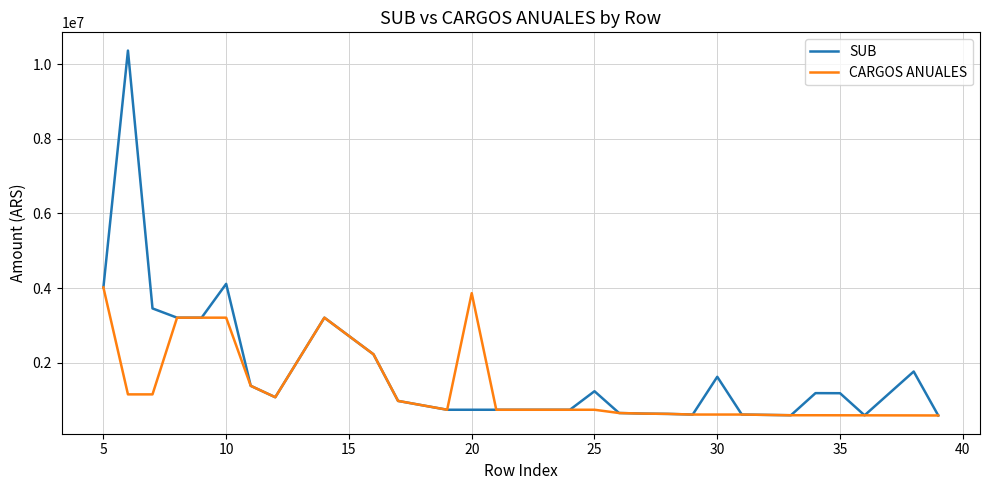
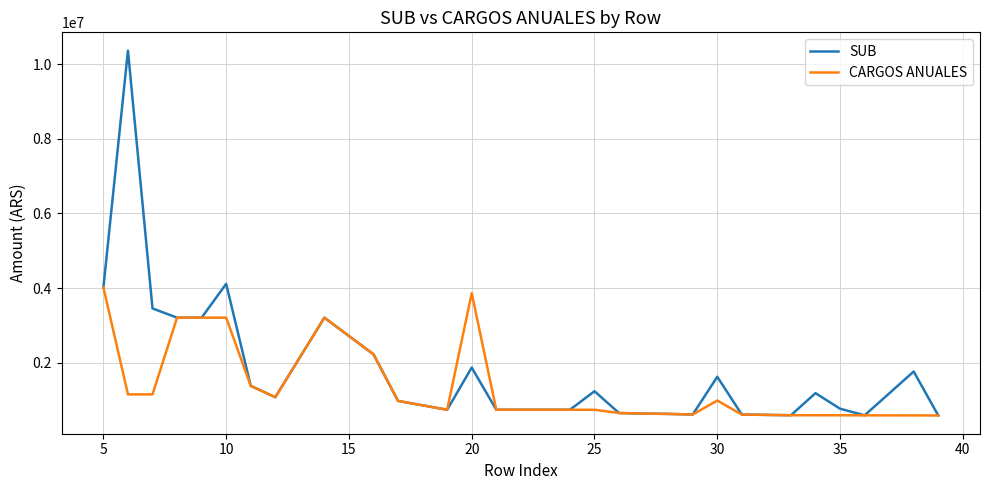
  {
    "SUB": {
      "10": 4100000,
-     "20": 700000,
+     "20": 1900000,
      "25": 1200000,
      "30": 1600000,
-     "35": 1200000
+     "35": 800000
    },
    "CARGOS ANUALES": {
      "10": 3200000,
      "20": 3900000,
      "25": 700000,
-     "30": 600000,
+     "30": 1000000,
      "35": 600000
    }
  }
